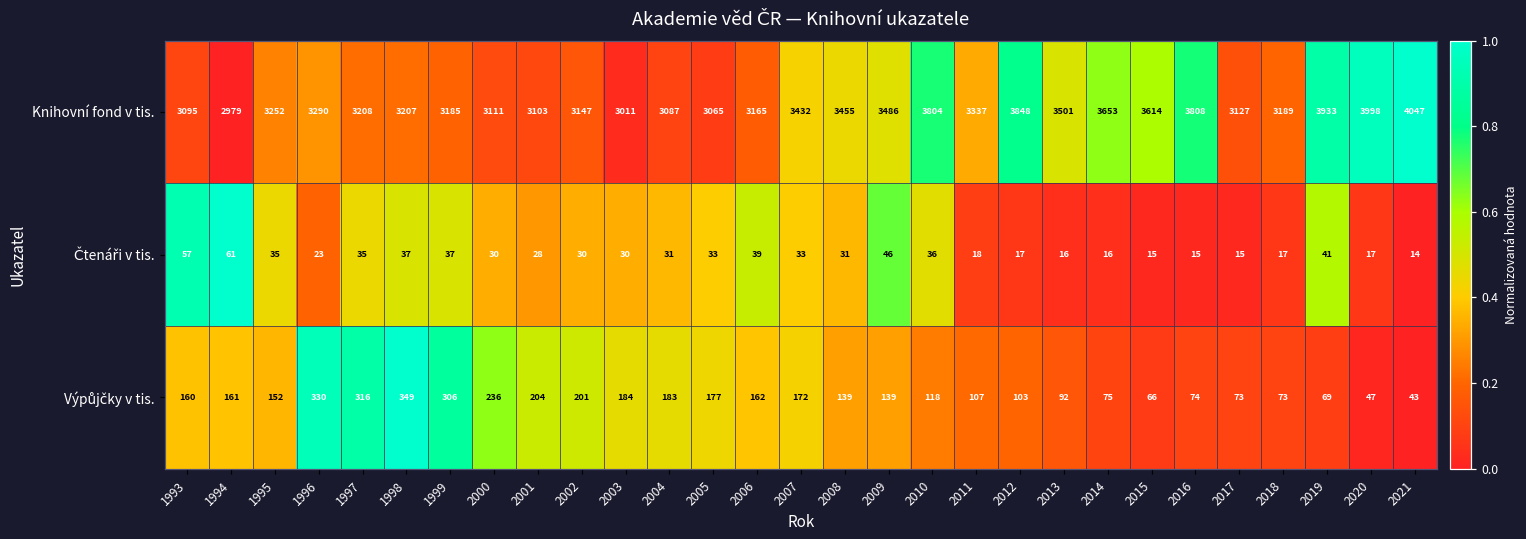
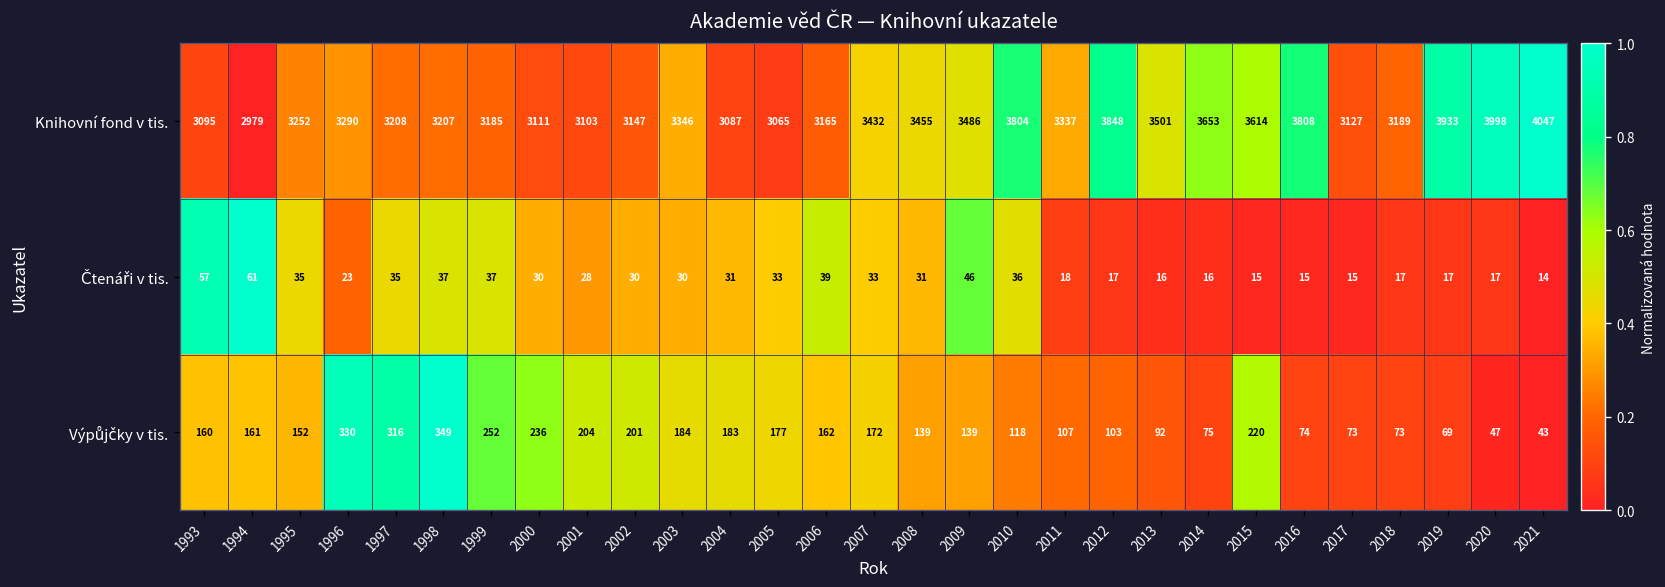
  {
    "Knihovní fond v tis.": {
      "1993": 3095,
      "1994": 2979,
      "1995": 3252,
      "1996": 3290,
      "1997": 3208,
      "1998": 3207,
      "1999": 3185,
      "2000": 3111,
      "2001": 3103,
      "2002": 3147,
-     "2003": 3011,
+     "2003": 3346,
      "2004": 3087,
      "2005": 3065,
      "2006": 3165,
      "2007": 3432,
      "2008": 3455,
      "2009": 3486,
      "2010": 3804,
      "2011": 3337,
      "2012": 3848,
      "2013": 3501,
      "2014": 3653,
      "2015": 3614,
      "2016": 3808,
      "2017": 3127,
      "2018": 3189,
      "2019": 3933,
      "2020": 3998,
      "2021": 4047
    },
    "Čtenáři v tis.": {
      "1993": 57,
      "1994": 61,
      "1995": 35,
      "1996": 23,
      "1997": 35,
      "1998": 37,
      "1999": 37,
      "2000": 30,
      "2001": 28,
      "2002": 30,
      "2003": 30,
      "2004": 31,
      "2005": 33,
      "2006": 39,
      "2007": 33,
      "2008": 31,
      "2009": 46,
      "2010": 36,
      "2011": 18,
      "2012": 17,
      "2013": 16,
      "2014": 16,
      "2015": 15,
      "2016": 15,
      "2017": 15,
      "2018": 17,
-     "2019": 41,
+     "2019": 17,
      "2020": 17,
      "2021": 14
    },
    "Výpůjčky v tis.": {
      "1993": 160,
      "1994": 161,
      "1995": 152,
      "1996": 330,
      "1997": 316,
      "1998": 349,
-     "1999": 306,
+     "1999": 252,
      "2000": 236,
      "2001": 204,
      "2002": 201,
      "2003": 184,
      "2004": 183,
      "2005": 177,
      "2006": 162,
      "2007": 172,
      "2008": 139,
      "2009": 139,
      "2010": 118,
      "2011": 107,
      "2012": 103,
      "2013": 92,
      "2014": 75,
-     "2015": 66,
+     "2015": 220,
      "2016": 74,
      "2017": 73,
      "2018": 73,
      "2019": 69,
      "2020": 47,
      "2021": 43
    }
  }
